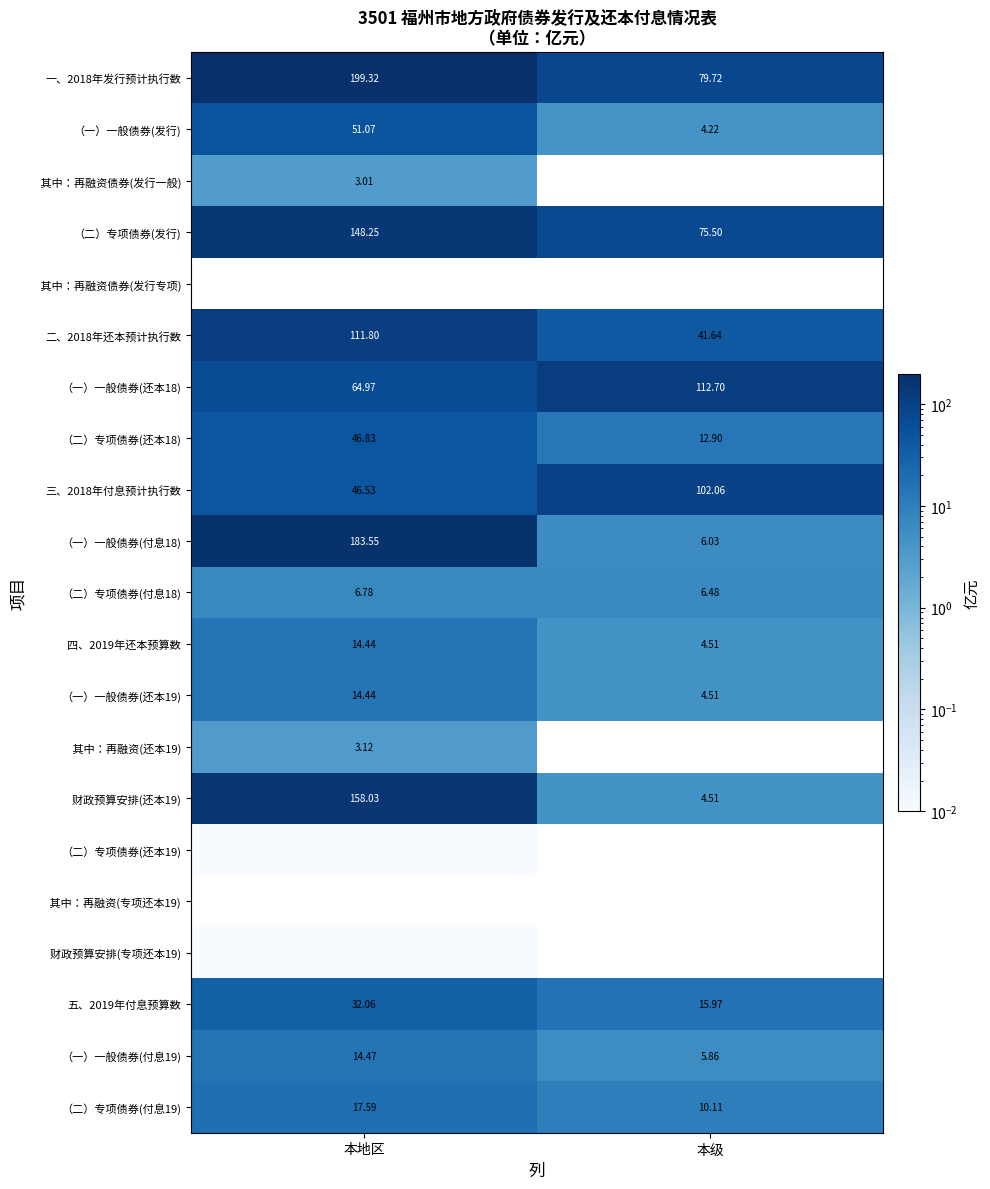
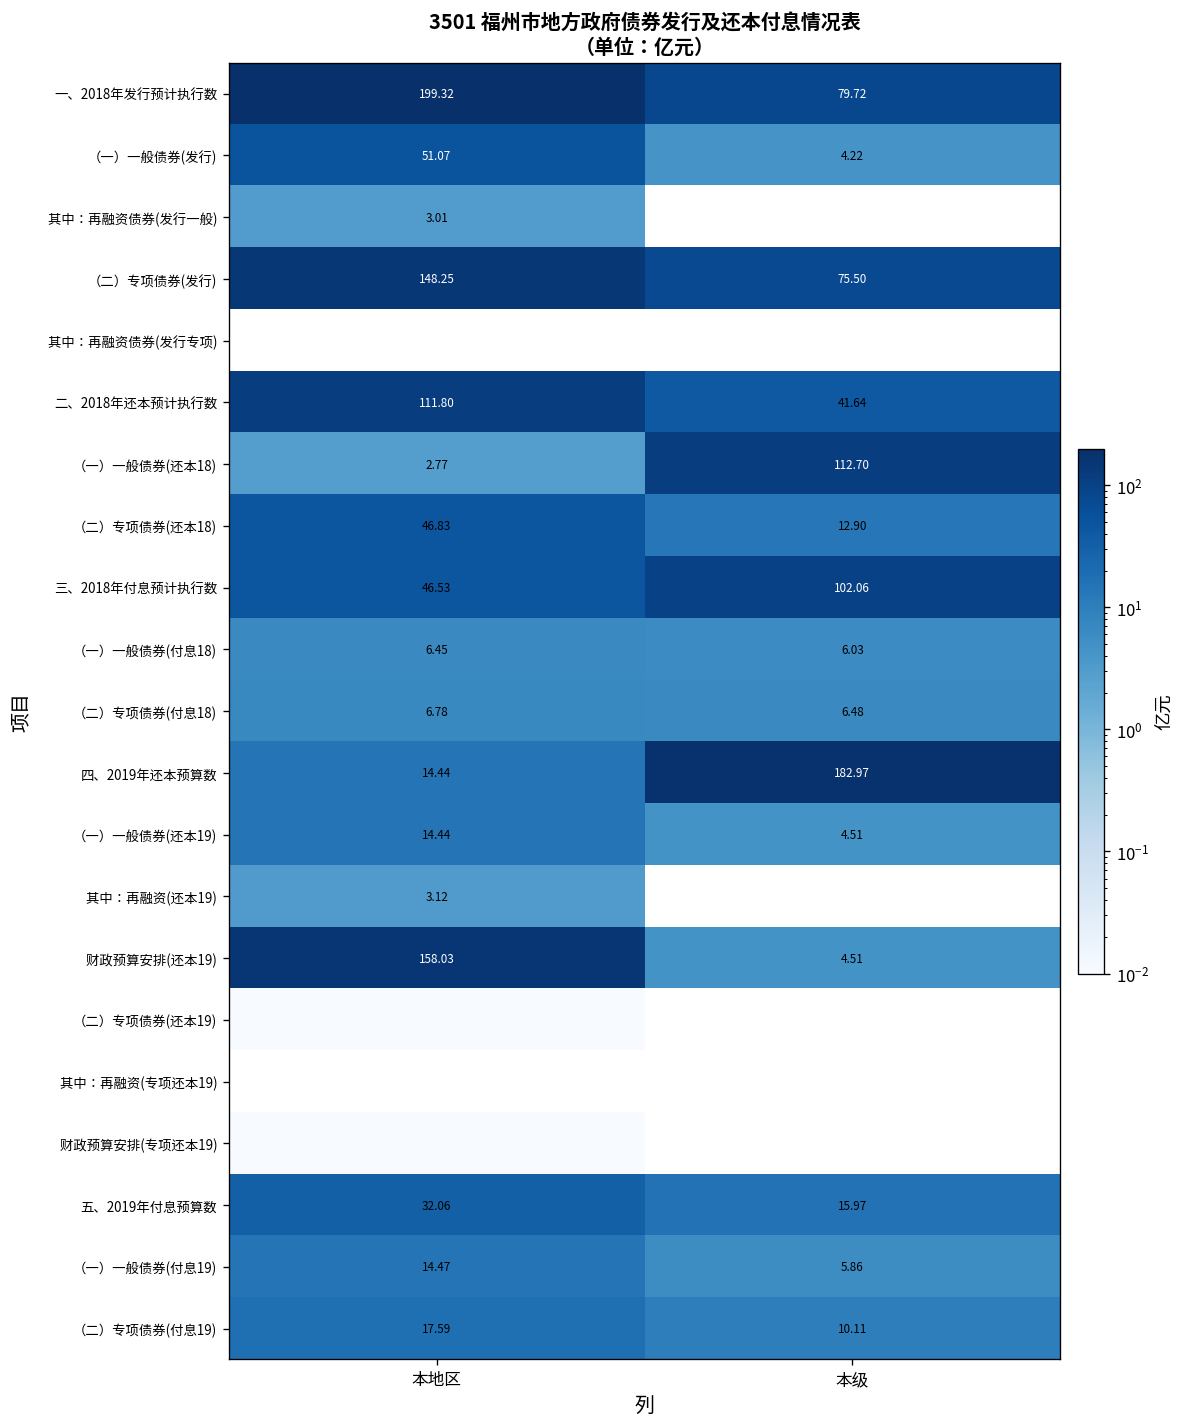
  {
    "一、2018年发行预计执行数": {
      "本地区": 199.32,
      "本级": 79.72
    },
    "（一）一般债券(发行)": {
      "本地区": 51.07,
      "本级": 4.22
    },
    "其中：再融资债券(发行一般)": {
      "本地区": 3.01
    },
    "（二）专项债券(发行)": {
      "本地区": 148.25,
      "本级": 75.50
    },
    "二、2018年还本预计执行数": {
      "本地区": 111.80,
      "本级": 41.64
    },
    "（一）一般债券(还本18)": {
-     "本地区": 64.97,
+     "本地区": 2.77,
      "本级": 112.70
    },
    "（二）专项债券(还本18)": {
      "本地区": 46.83,
      "本级": 12.90
    },
    "三、2018年付息预计执行数": {
      "本地区": 46.53,
      "本级": 102.06
    },
    "（一）一般债券(付息18)": {
-     "本地区": 183.55,
+     "本地区": 6.45,
      "本级": 6.03
    },
    "（二）专项债券(付息18)": {
      "本地区": 6.78,
      "本级": 6.48
    },
    "四、2019年还本预算数": {
      "本地区": 14.44,
-     "本级": 4.51
+     "本级": 182.97
    },
    "（一）一般债券(还本19)": {
      "本地区": 14.44,
      "本级": 4.51
    },
    "其中：再融资(还本19)": {
      "本地区": 3.12
    },
    "财政预算安排(还本19)": {
      "本地区": 158.03,
      "本级": 4.51
    },
    "五、2019年付息预算数": {
      "本地区": 32.06,
      "本级": 15.97
    },
    "（一）一般债券(付息19)": {
      "本地区": 14.47,
      "本级": 5.86
    },
    "（二）专项债券(付息19)": {
      "本地区": 17.59,
      "本级": 10.11
    }
  }
